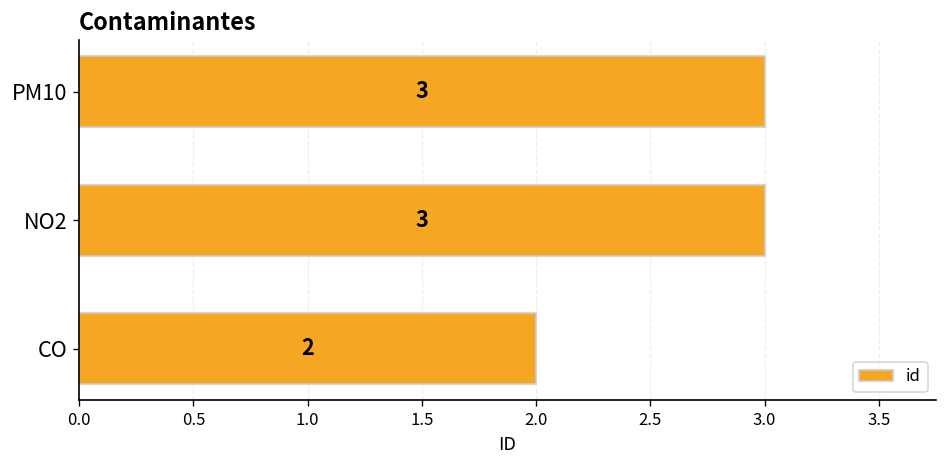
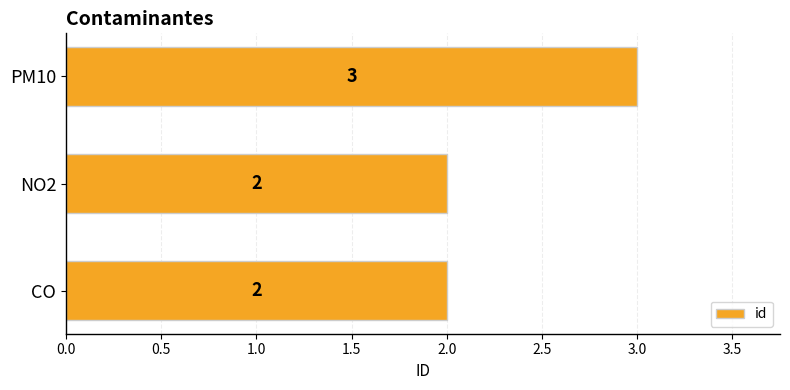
  {
    "PM10": 3,
-   "NO2": 3,
+   "NO2": 2,
    "CO": 2
  }
